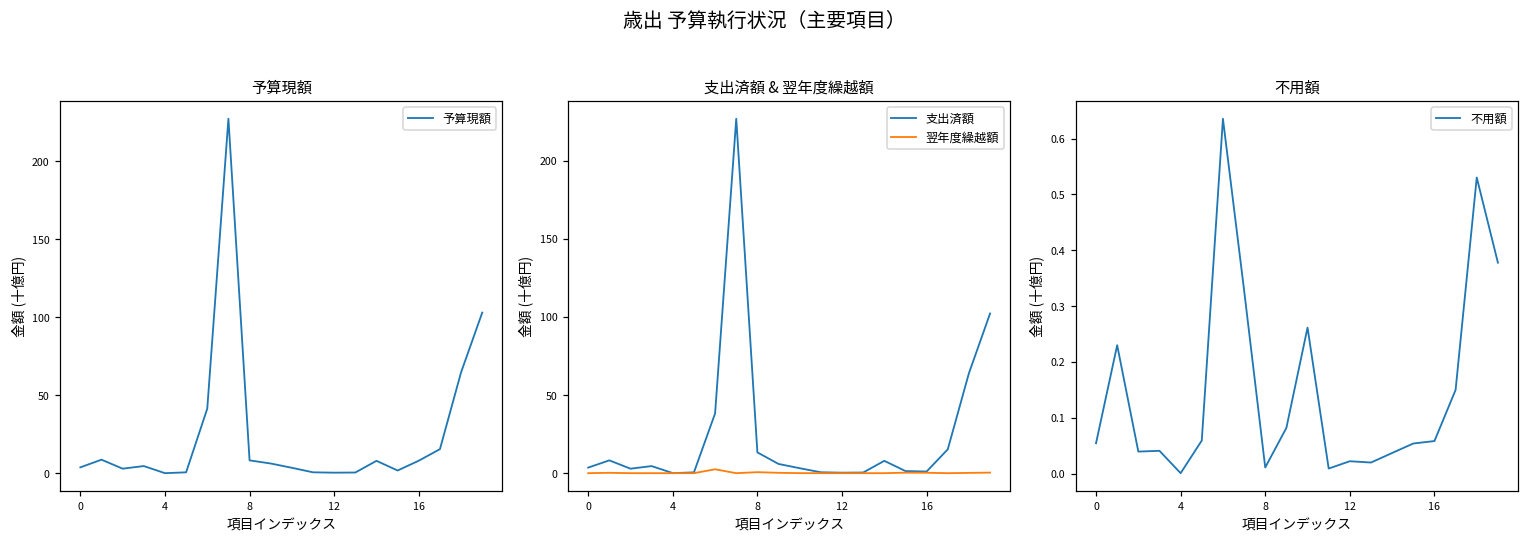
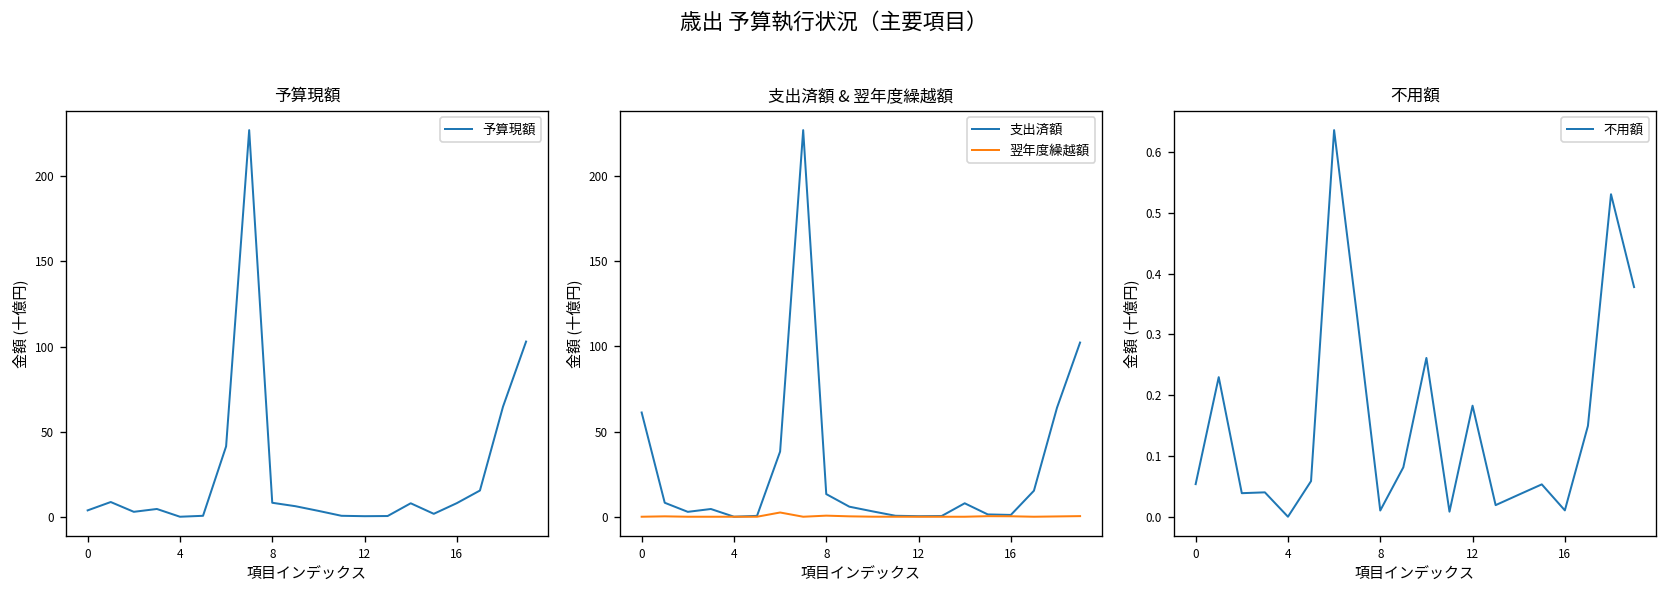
  {
    "予算現額": {
      "0": 4,
      "4": 0,
      "8": 8,
      "12": 0,
      "16": 8
    },
    "支出済額 & 翌年度繰越額": {
      "支出済額": {
-       "0": 4,
+       "0": 61,
        "8": 13
      },
      "翌年度繰越額": {
        "0": 0,
        "8": 1
      }
    },
    "不用額": {
      "0": 0.05,
      "4": 0.00,
      "8": 0.01,
-     "12": 0.02,
-     "16": 0.06
+     "12": 0.18,
+     "16": 0.01
    }
  }
